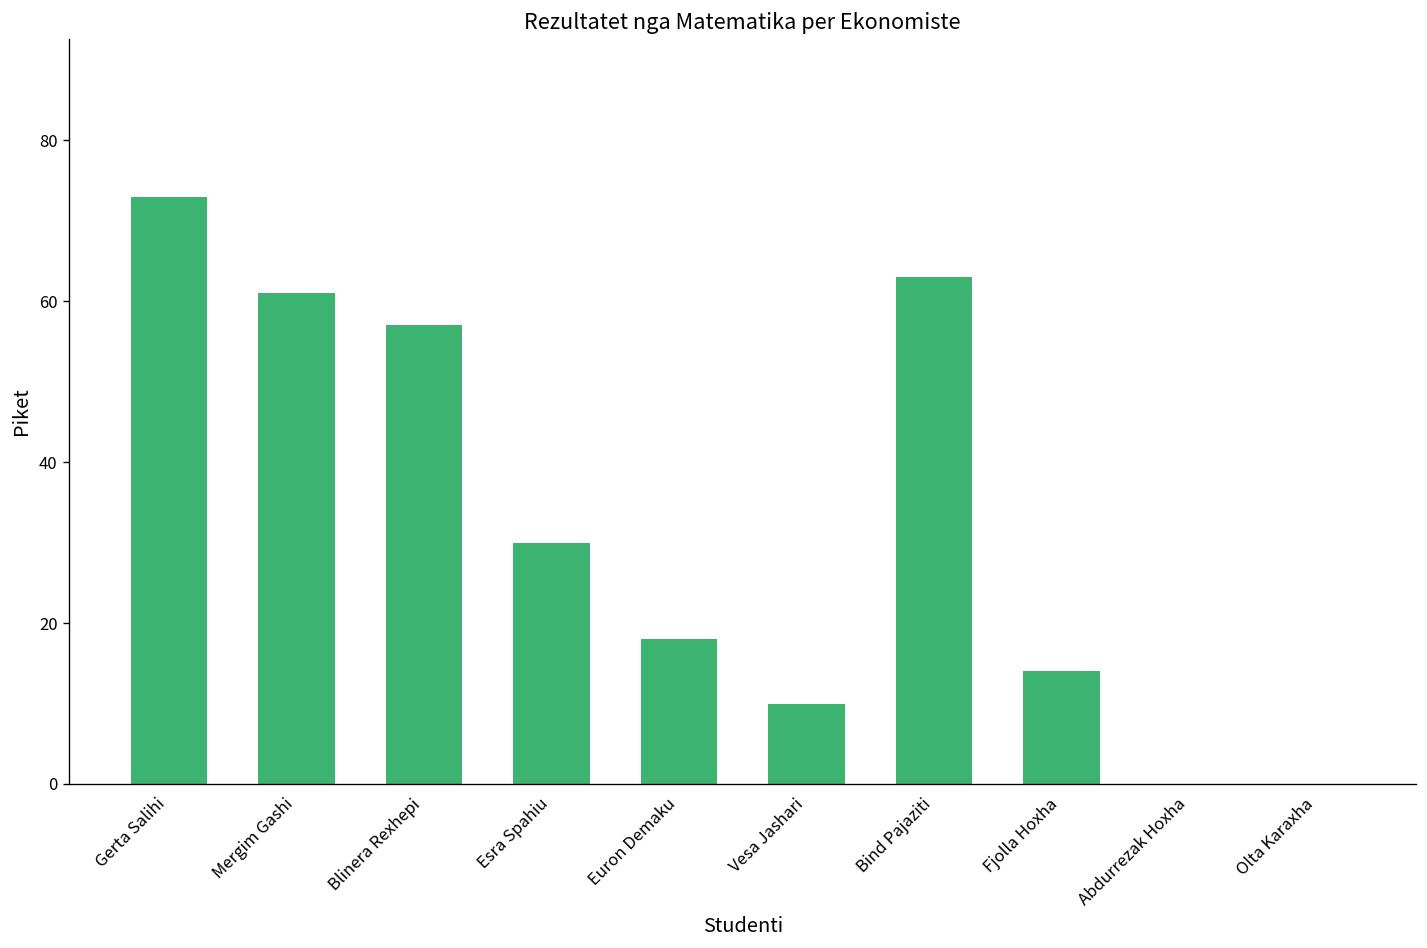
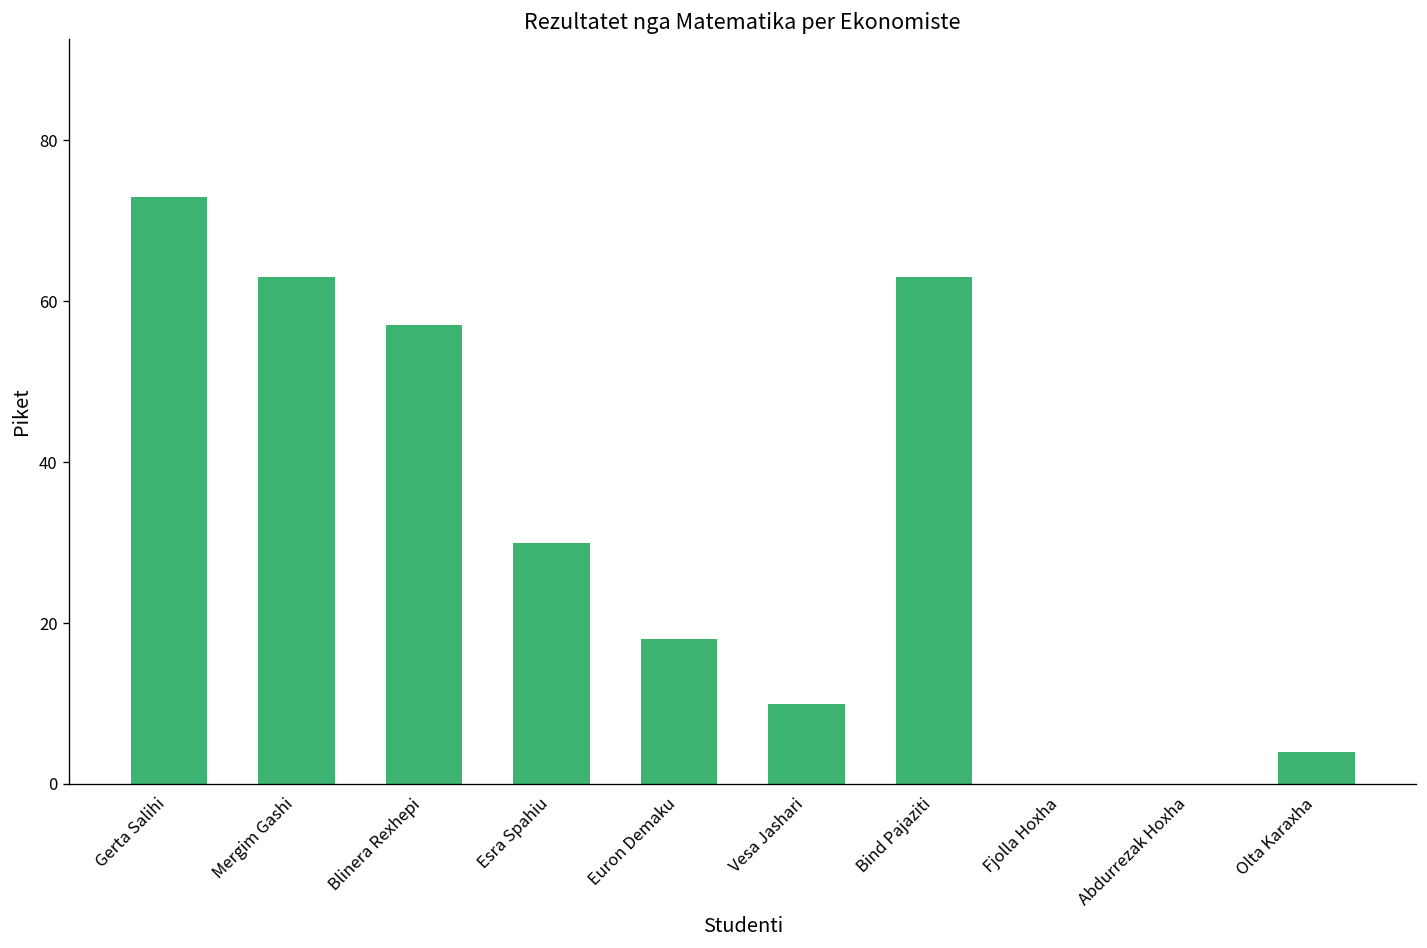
  {
    "Gerta Salihi": 73,
-   "Mergim Gashi": 61,
+   "Mergim Gashi": 63,
    "Blinera Rexhepi": 57,
    "Esra Spahiu": 30,
    "Euron Demaku": 18,
    "Vesa Jashari": 10,
    "Bind Pajaziti": 63,
-   "Fjolla Hoxha": 14,
+   "Fjolla Hoxha": 0,
    "Abdurrezak Hoxha": 0,
-   "Olta Karaxha": 0
+   "Olta Karaxha": 4
  }
